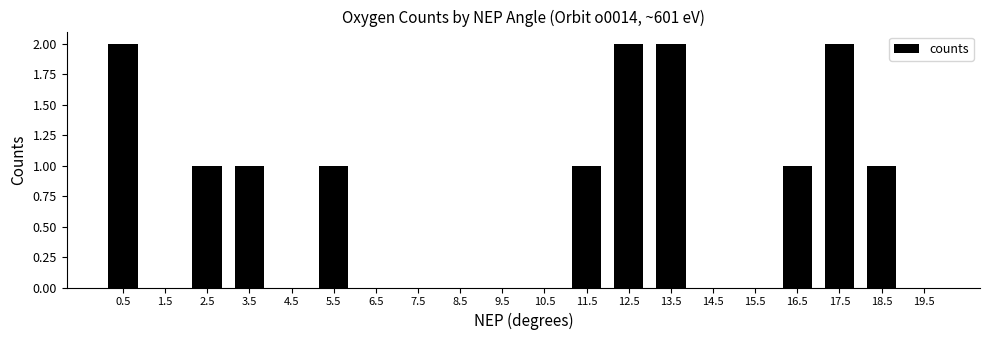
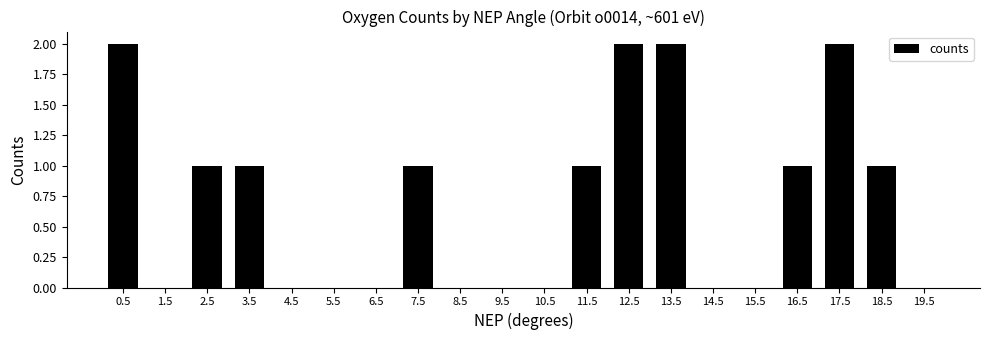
  {
    "0.5": 2,
    "1.5": 0,
    "2.5": 1,
    "3.5": 1,
    "4.5": 0,
-   "5.5": 1,
+   "5.5": 0,
    "6.5": 0,
-   "7.5": 0,
+   "7.5": 1,
    "8.5": 0,
    "9.5": 0,
    "10.5": 0,
    "11.5": 1,
    "12.5": 2,
    "13.5": 2,
    "14.5": 0,
    "15.5": 0,
    "16.5": 1,
    "17.5": 2,
    "18.5": 1,
    "19.5": 0
  }
